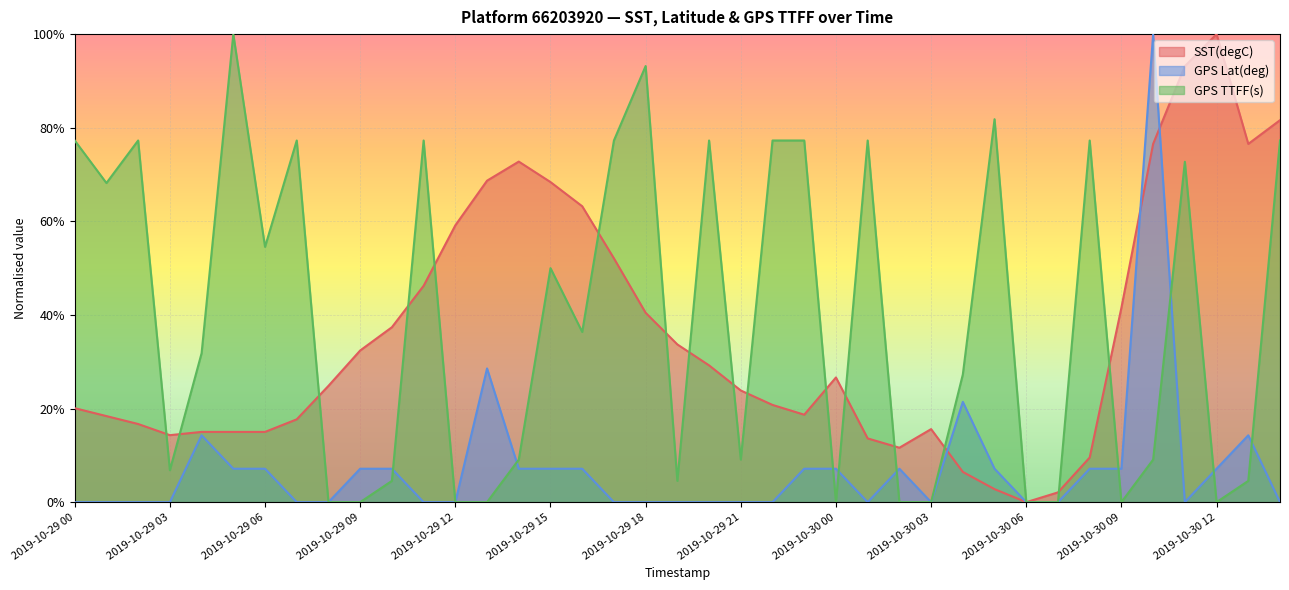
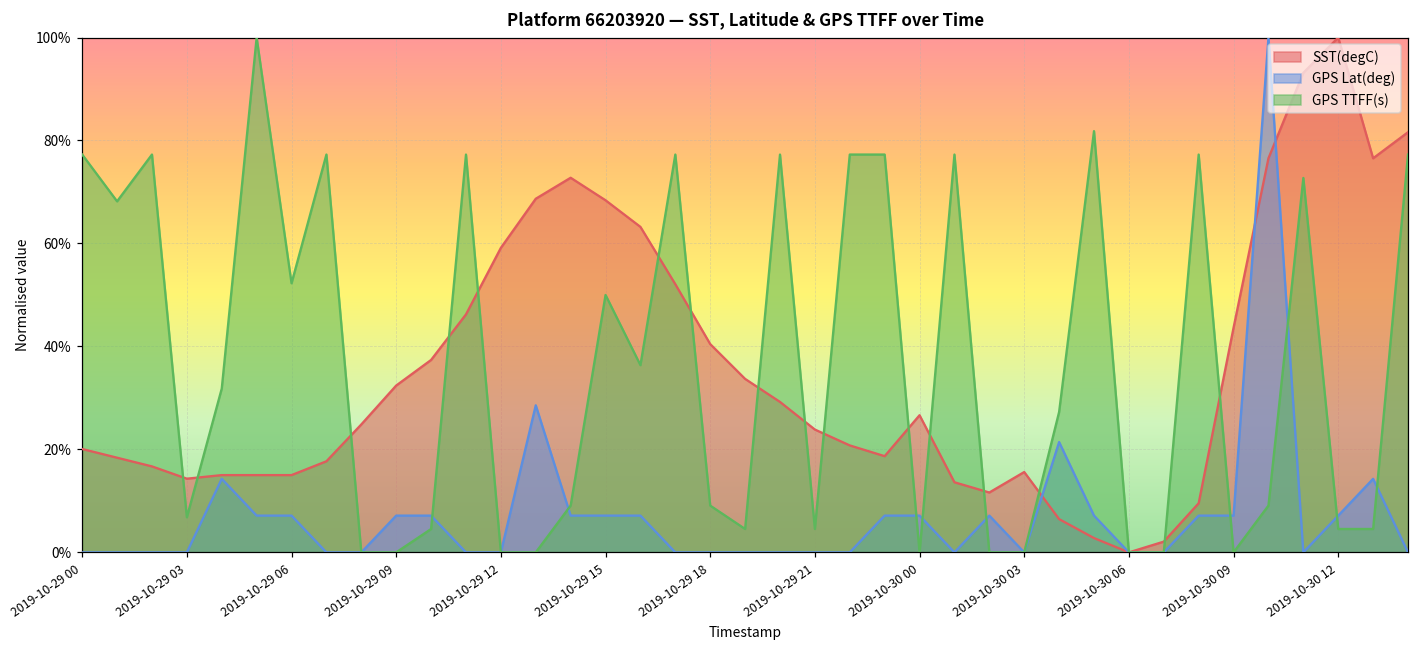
  {
    "SST(degC)": {
      "2019-10-29 00": "20%",
      "2019-10-29 03": "14%",
      "2019-10-29 06": "15%",
      "2019-10-29 09": "32%",
      "2019-10-29 12": "59%",
      "2019-10-29 15": "68%",
      "2019-10-29 18": "40%",
      "2019-10-29 21": "24%",
      "2019-10-30 00": "27%",
      "2019-10-30 03": "16%",
-     "2019-10-30 09": "42%",
+     "2019-10-30 09": "44%",
      "2019-10-30 12": "100%"
    },
    "GPS Lat(deg)": {
      "2019-10-29 00": "0%",
      "2019-10-29 03": "0%",
      "2019-10-29 06": "7%",
      "2019-10-29 09": "7%",
      "2019-10-29 15": "7%",
      "2019-10-29 18": "0%",
      "2019-10-29 21": "0%",
      "2019-10-30 00": "7%",
      "2019-10-30 09": "7%",
      "2019-10-30 12": "7%"
    },
    "GPS TTFF(s)": {
      "2019-10-29 00": "77%",
      "2019-10-29 03": "7%",
-     "2019-10-29 06": "55%",
+     "2019-10-29 06": "52%",
      "2019-10-29 09": "0%",
      "2019-10-29 15": "50%",
-     "2019-10-29 18": "93%",
-     "2019-10-29 21": "9%",
+     "2019-10-29 18": "9%",
+     "2019-10-29 21": "5%",
      "2019-10-30 00": "0%",
      "2019-10-30 09": "0%",
-     "2019-10-30 12": "0%"
+     "2019-10-30 12": "5%"
    }
  }
